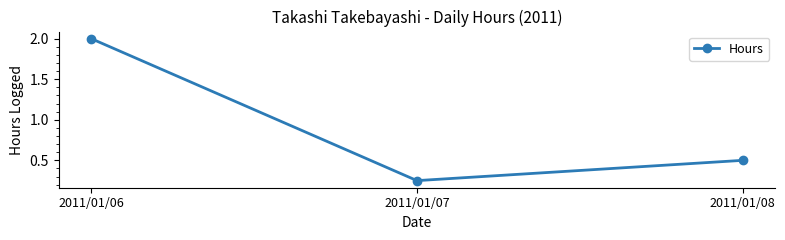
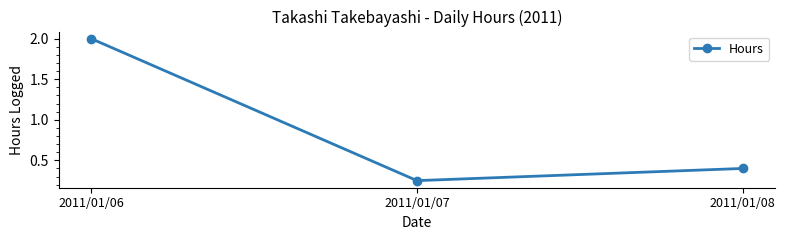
  {
    "2011/01/06": 2.0,
    "2011/01/07": 0.3,
-   "2011/01/08": 0.5
+   "2011/01/08": 0.4
  }
